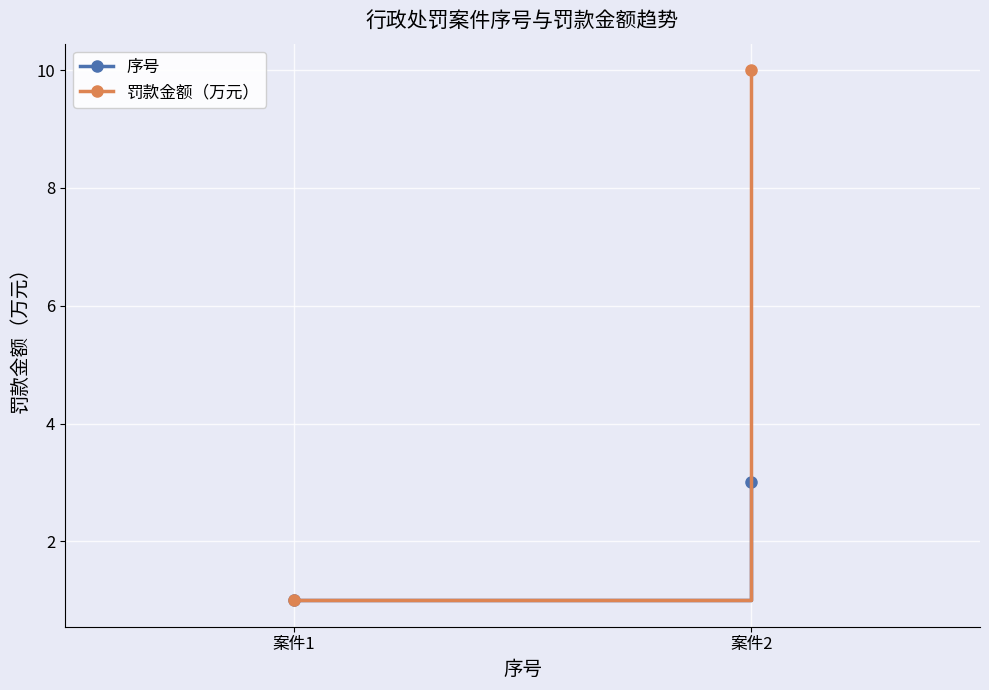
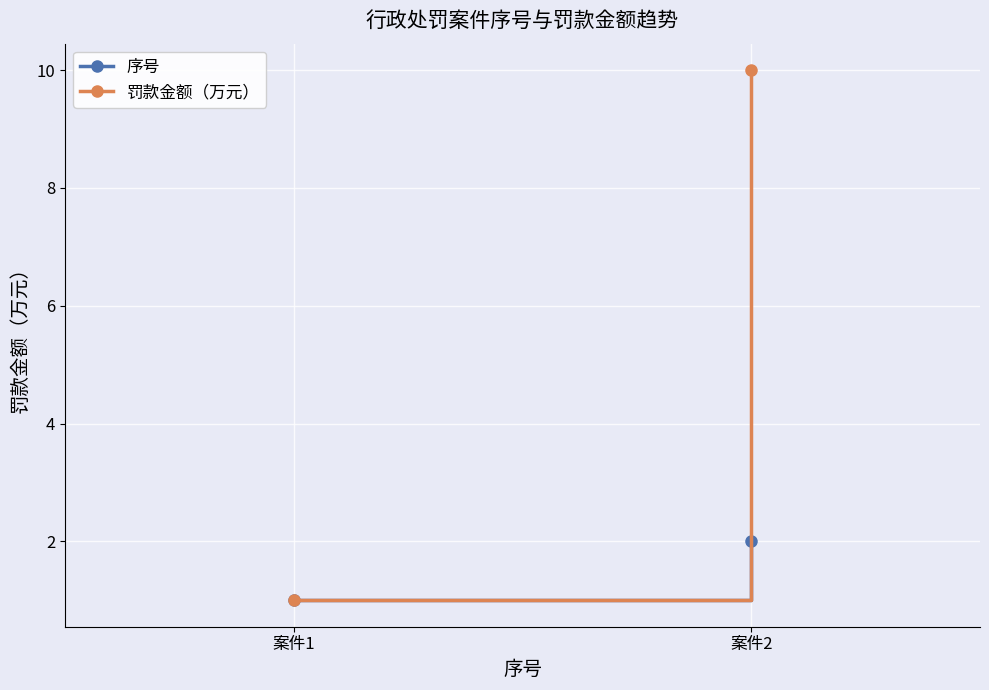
  {
    "序号": {
-     "案件2": 3
+     "案件2": 2
    },
    "罚款金额（万元）": {
      "案件2": 10
    }
  }
